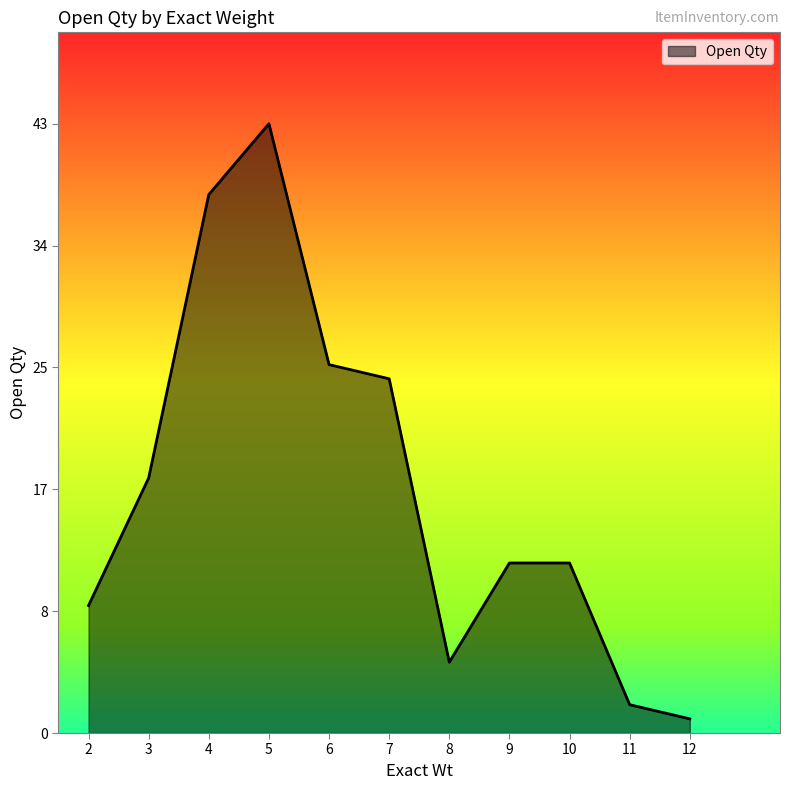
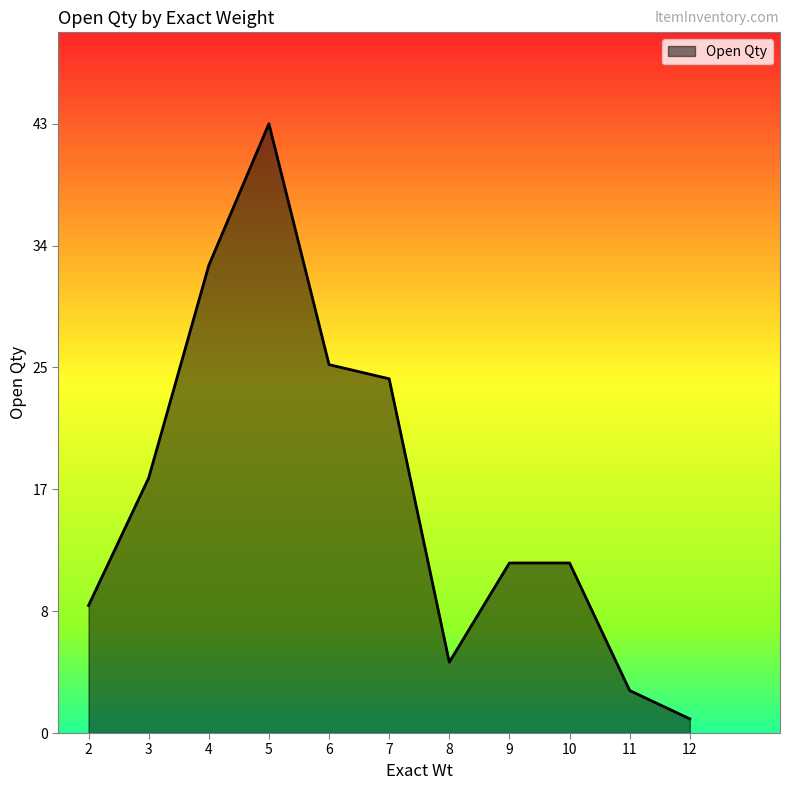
  {
    "2": 9,
    "3": 18,
-   "4": 38,
+   "4": 33,
    "5": 43,
    "6": 26,
    "7": 25,
    "8": 5,
    "9": 12,
    "10": 12,
-   "11": 2,
+   "11": 3,
    "12": 1
  }
